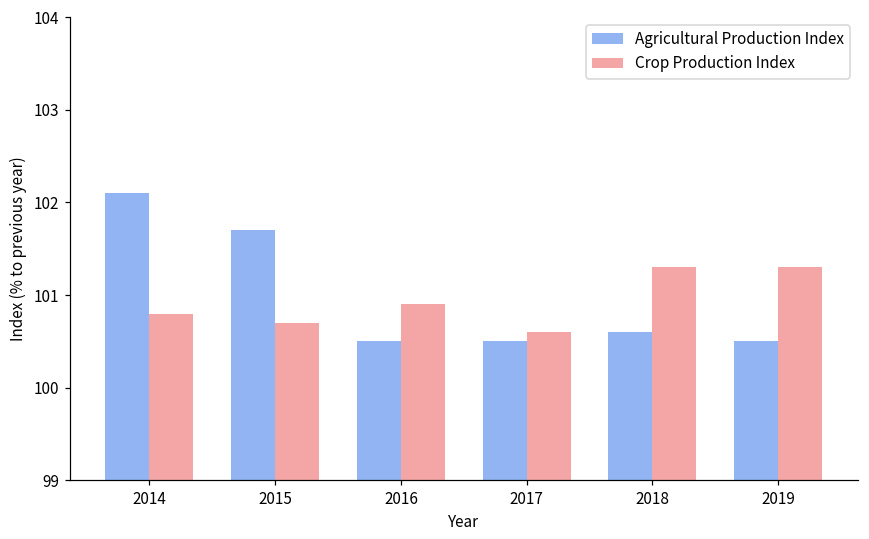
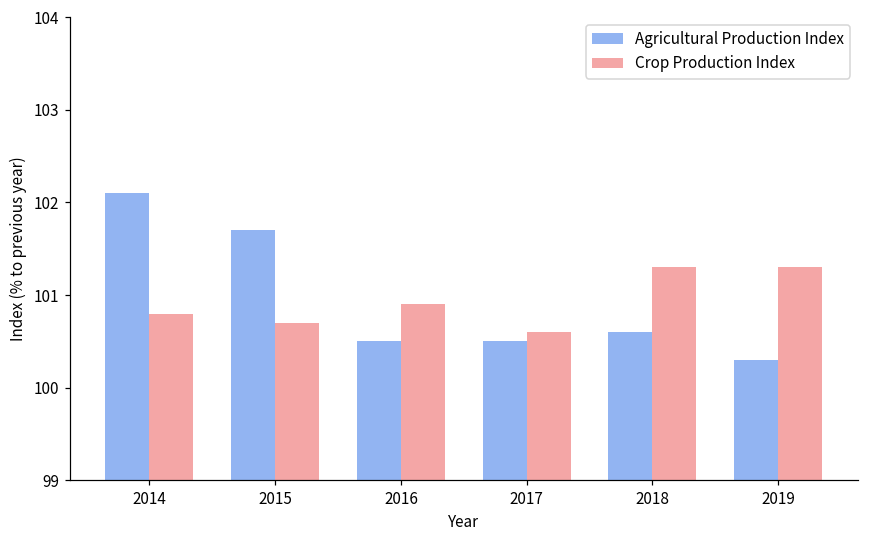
  {
    "Agricultural Production Index": {
      "2014": 102.1,
      "2015": 101.7,
      "2016": 100.5,
      "2017": 100.5,
      "2018": 100.6,
-     "2019": 100.5
+     "2019": 100.3
    },
    "Crop Production Index": {
      "2014": 100.8,
      "2015": 100.7,
      "2016": 100.9,
      "2017": 100.6,
      "2018": 101.3,
      "2019": 101.3
    }
  }
